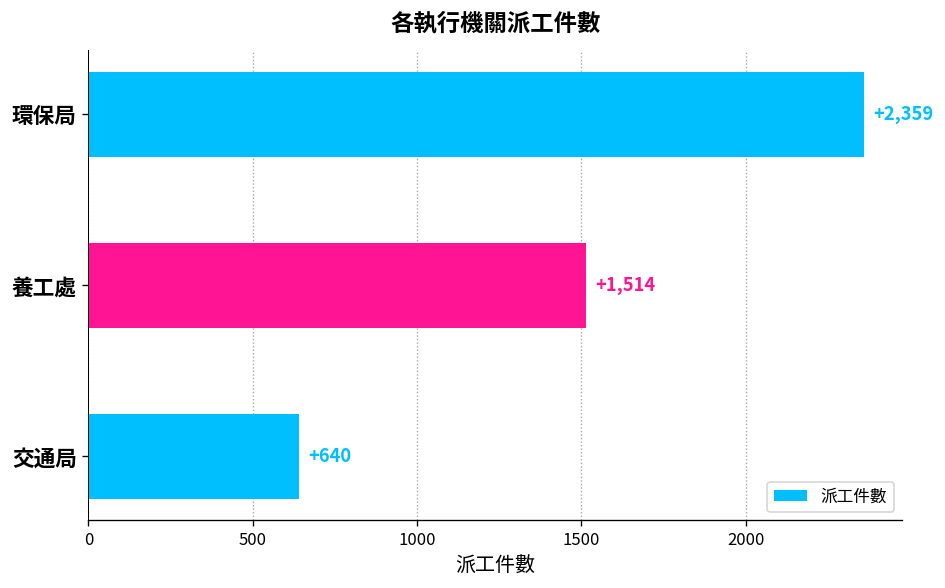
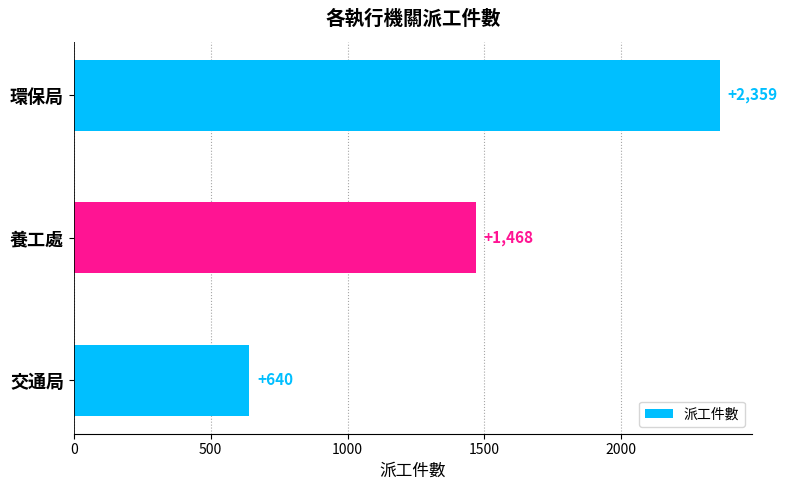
  {
    "環保局": "+2,359",
-   "養工處": "+1,514",
+   "養工處": "+1,468",
    "交通局": "+640"
  }
